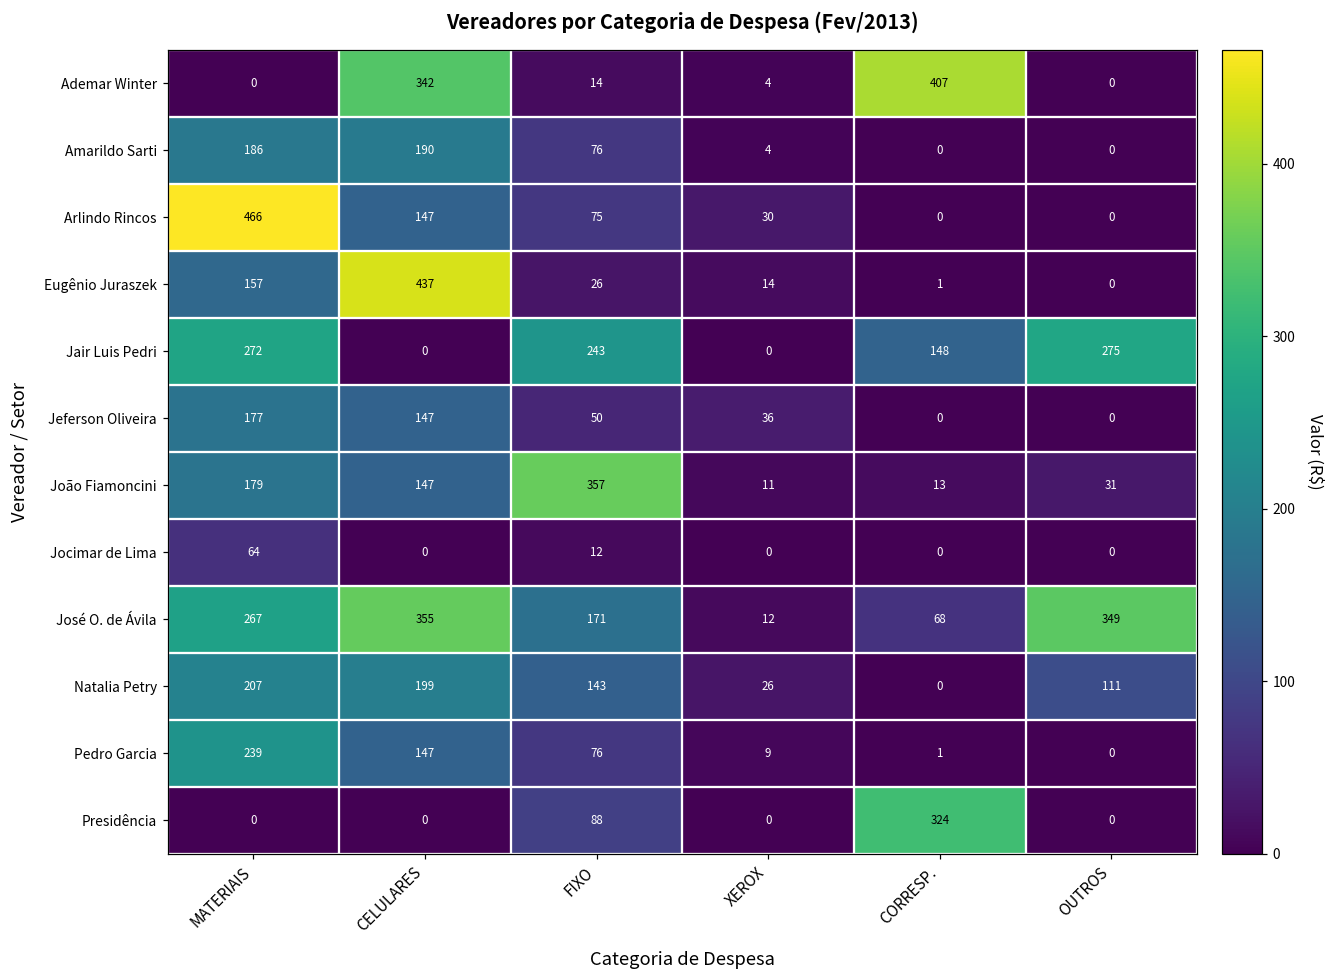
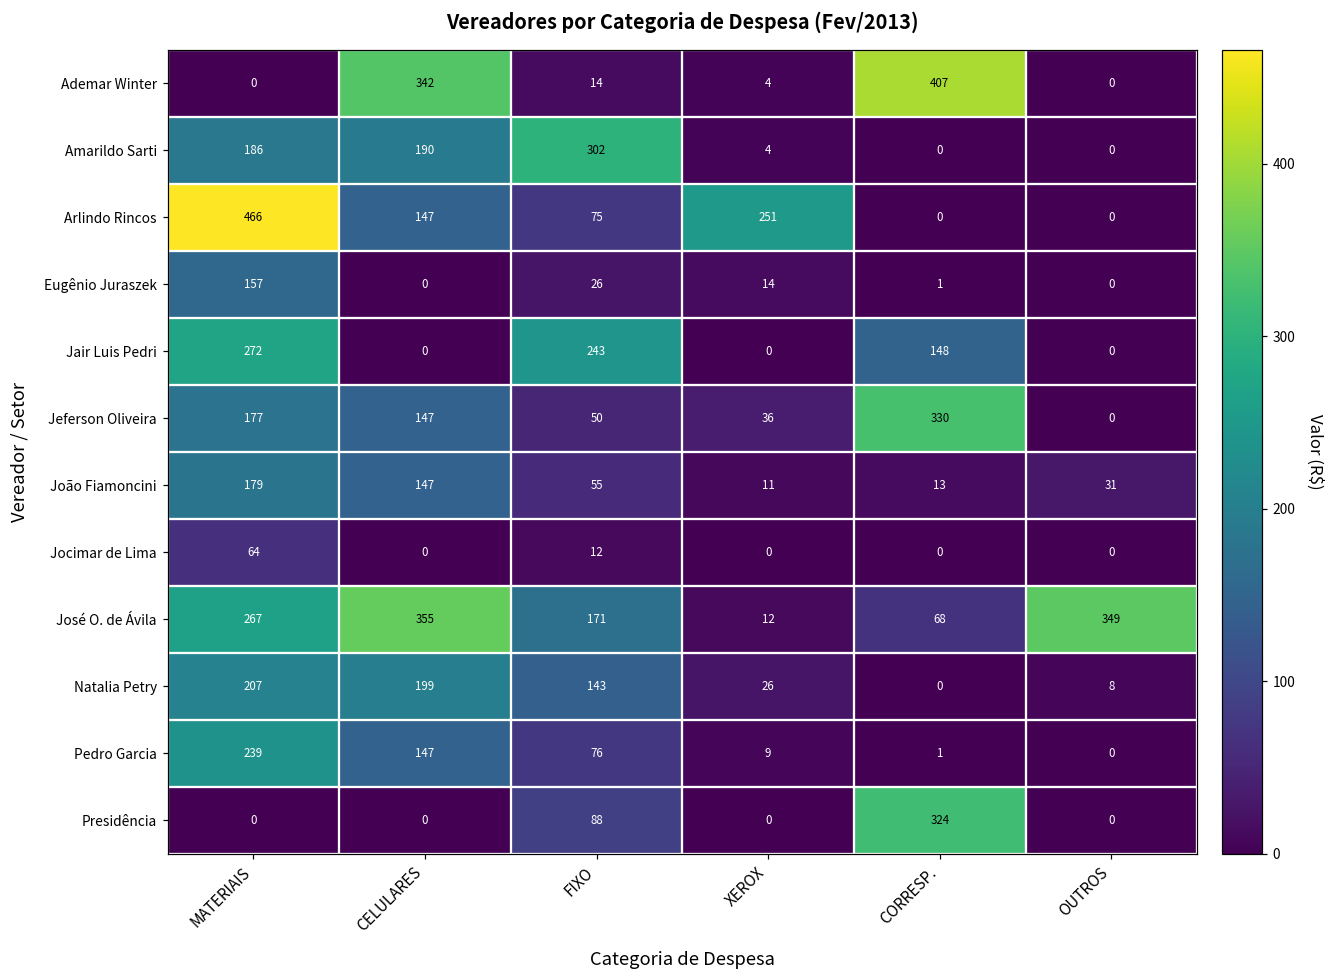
  {
    "Ademar Winter": {
      "MATERIAIS": 0,
      "CELULARES": 342,
      "FIXO": 14,
      "XEROX": 4,
      "CORRESP.": 407,
      "OUTROS": 0
    },
    "Amarildo Sarti": {
      "MATERIAIS": 186,
      "CELULARES": 190,
-     "FIXO": 76,
+     "FIXO": 302,
      "XEROX": 4,
      "CORRESP.": 0,
      "OUTROS": 0
    },
    "Arlindo Rincos": {
      "MATERIAIS": 466,
      "CELULARES": 147,
      "FIXO": 75,
-     "XEROX": 30,
+     "XEROX": 251,
      "CORRESP.": 0,
      "OUTROS": 0
    },
    "Eugênio Juraszek": {
      "MATERIAIS": 157,
-     "CELULARES": 437,
+     "CELULARES": 0,
      "FIXO": 26,
      "XEROX": 14,
      "CORRESP.": 1,
      "OUTROS": 0
    },
    "Jair Luis Pedri": {
      "MATERIAIS": 272,
      "CELULARES": 0,
      "FIXO": 243,
      "XEROX": 0,
      "CORRESP.": 148,
-     "OUTROS": 275
+     "OUTROS": 0
    },
    "Jeferson Oliveira": {
      "MATERIAIS": 177,
      "CELULARES": 147,
      "FIXO": 50,
      "XEROX": 36,
-     "CORRESP.": 0,
+     "CORRESP.": 330,
      "OUTROS": 0
    },
    "João Fiamoncini": {
      "MATERIAIS": 179,
      "CELULARES": 147,
-     "FIXO": 357,
+     "FIXO": 55,
      "XEROX": 11,
      "CORRESP.": 13,
      "OUTROS": 31
    },
    "Jocimar de Lima": {
      "MATERIAIS": 64,
      "CELULARES": 0,
      "FIXO": 12,
      "XEROX": 0,
      "CORRESP.": 0,
      "OUTROS": 0
    },
    "José O. de Ávila": {
      "MATERIAIS": 267,
      "CELULARES": 355,
      "FIXO": 171,
      "XEROX": 12,
      "CORRESP.": 68,
      "OUTROS": 349
    },
    "Natalia Petry": {
      "MATERIAIS": 207,
      "CELULARES": 199,
      "FIXO": 143,
      "XEROX": 26,
      "CORRESP.": 0,
-     "OUTROS": 111
+     "OUTROS": 8
    },
    "Pedro Garcia": {
      "MATERIAIS": 239,
      "CELULARES": 147,
      "FIXO": 76,
      "XEROX": 9,
      "CORRESP.": 1,
      "OUTROS": 0
    },
    "Presidência": {
      "MATERIAIS": 0,
      "CELULARES": 0,
      "FIXO": 88,
      "XEROX": 0,
      "CORRESP.": 324,
      "OUTROS": 0
    }
  }
